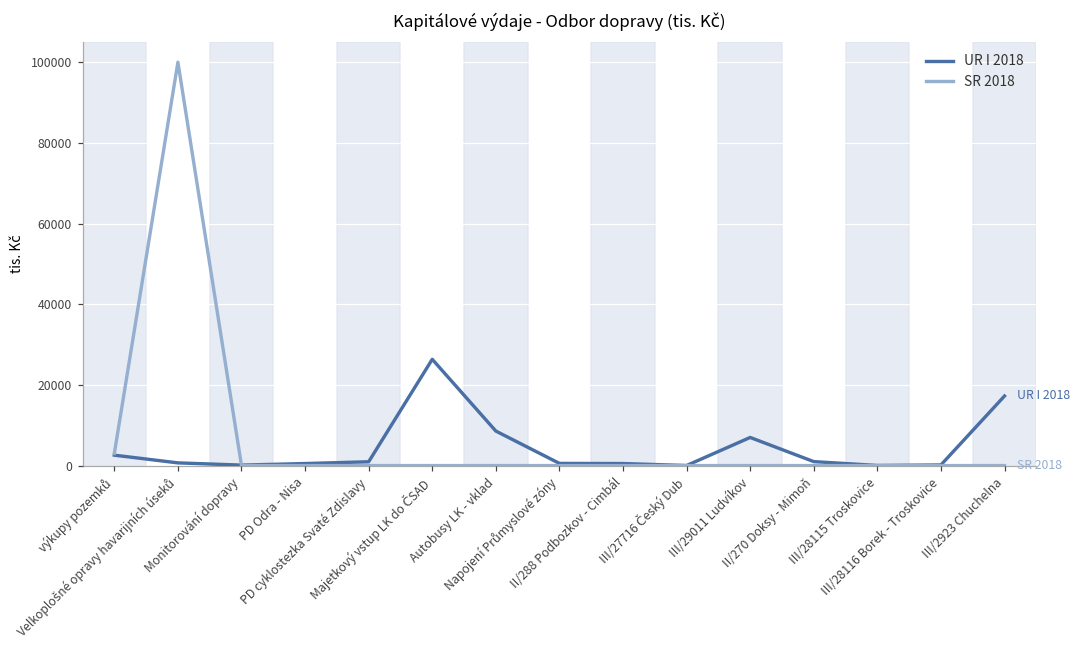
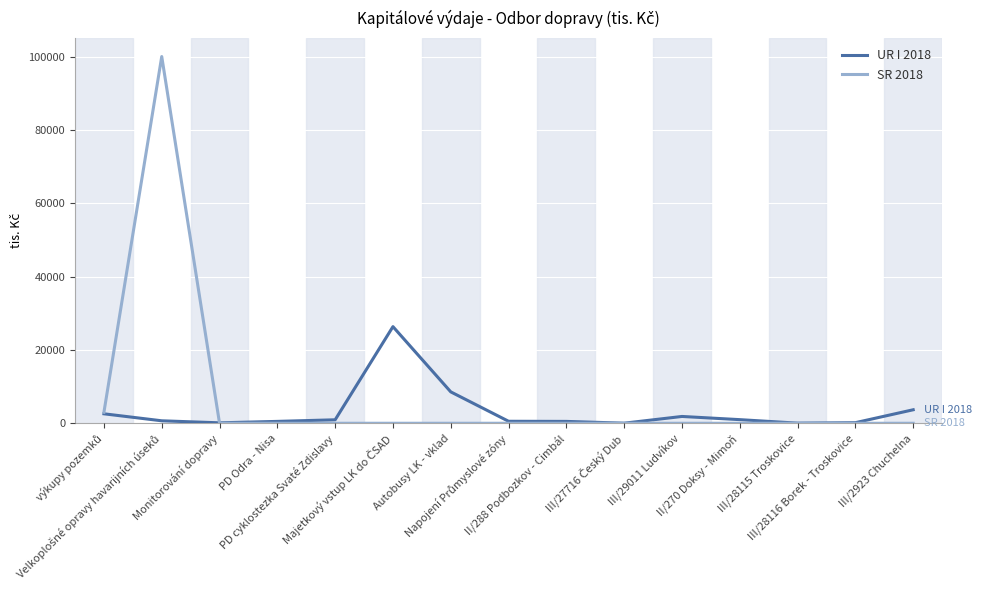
  {
    "UR I 2018": {
      "Velkoplošné opravy havarijních úseků": 1000,
      "PD cyklostezka Svaté Zdislavy": 1000,
      "Majetkový vstup LK do ČSAD": 26000,
      "Autobusy LK - vklad": 9000,
-     "III/29011 Ludvíkov": 7000,
+     "III/29011 Ludvíkov": 2000,
      "II/270 Doksy - Mimoň": 1000,
-     "III/2923 Chuchelna": 17000
+     "III/2923 Chuchelna": 4000
    },
    "SR 2018": {
      "Velkoplošné opravy havarijních úseků": 100000,
      "PD cyklostezka Svaté Zdislavy": 0,
      "Majetkový vstup LK do ČSAD": 0,
      "Autobusy LK - vklad": 0,
      "III/29011 Ludvíkov": 0,
      "II/270 Doksy - Mimoň": 0
    }
  }
